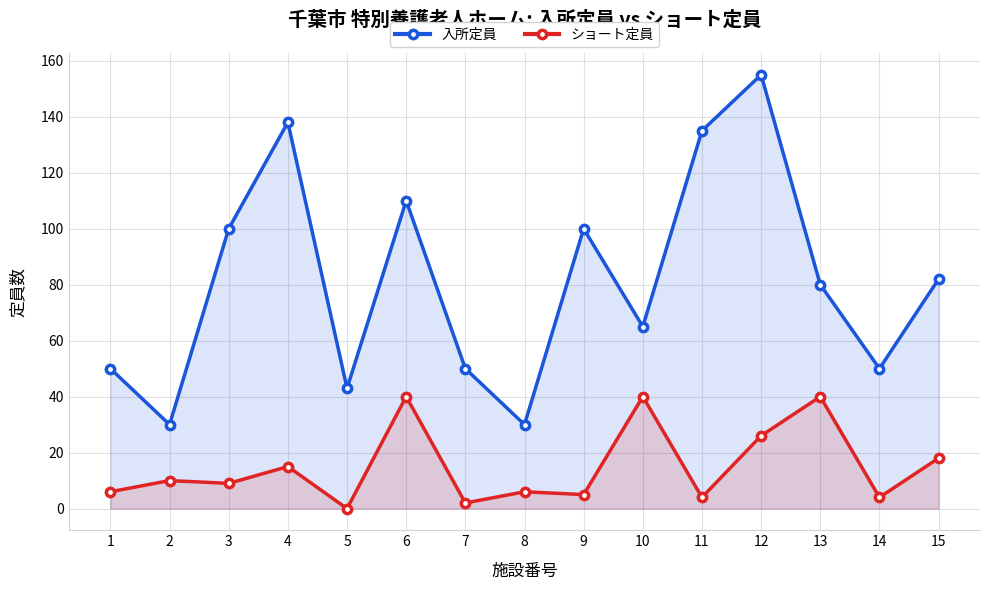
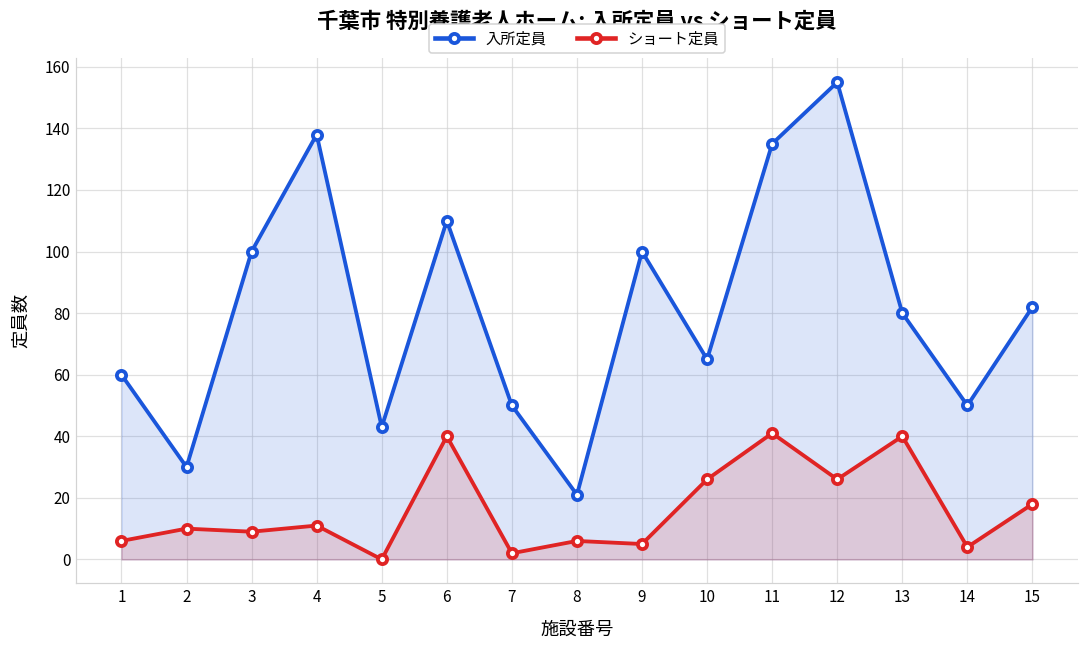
  {
    "入所定員": {
-     "1": 50,
+     "1": 60,
      "2": 30,
      "3": 100,
      "4": 138,
      "5": 43,
      "6": 110,
      "7": 50,
-     "8": 30,
+     "8": 21,
      "9": 100,
      "10": 65,
      "11": 135,
      "12": 155,
      "13": 80,
      "14": 50,
      "15": 82
    },
    "ショート定員": {
      "1": 6,
      "2": 10,
      "3": 9,
-     "4": 15,
+     "4": 11,
      "5": 0,
      "6": 40,
      "7": 2,
      "8": 6,
      "9": 5,
-     "10": 40,
-     "11": 4,
+     "10": 26,
+     "11": 41,
      "12": 26,
      "13": 40,
      "14": 4,
      "15": 18
    }
  }
